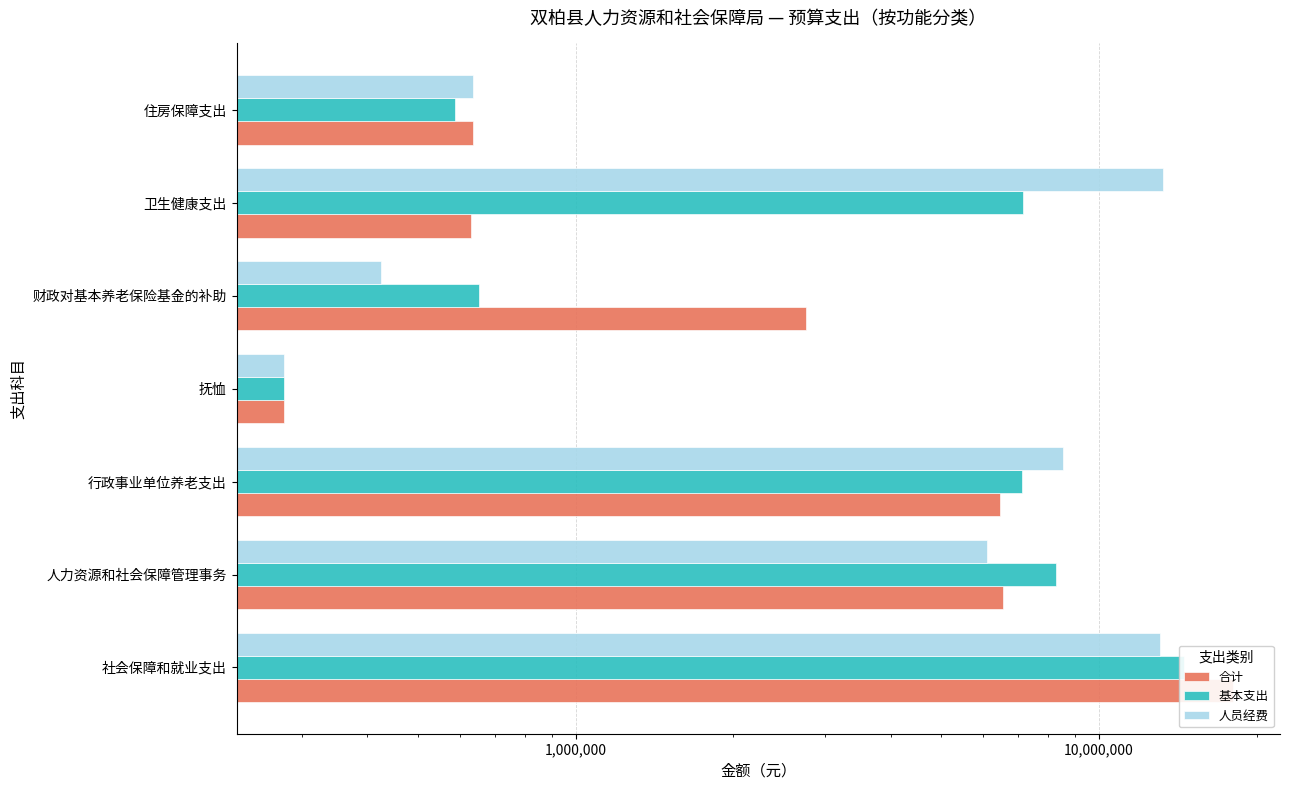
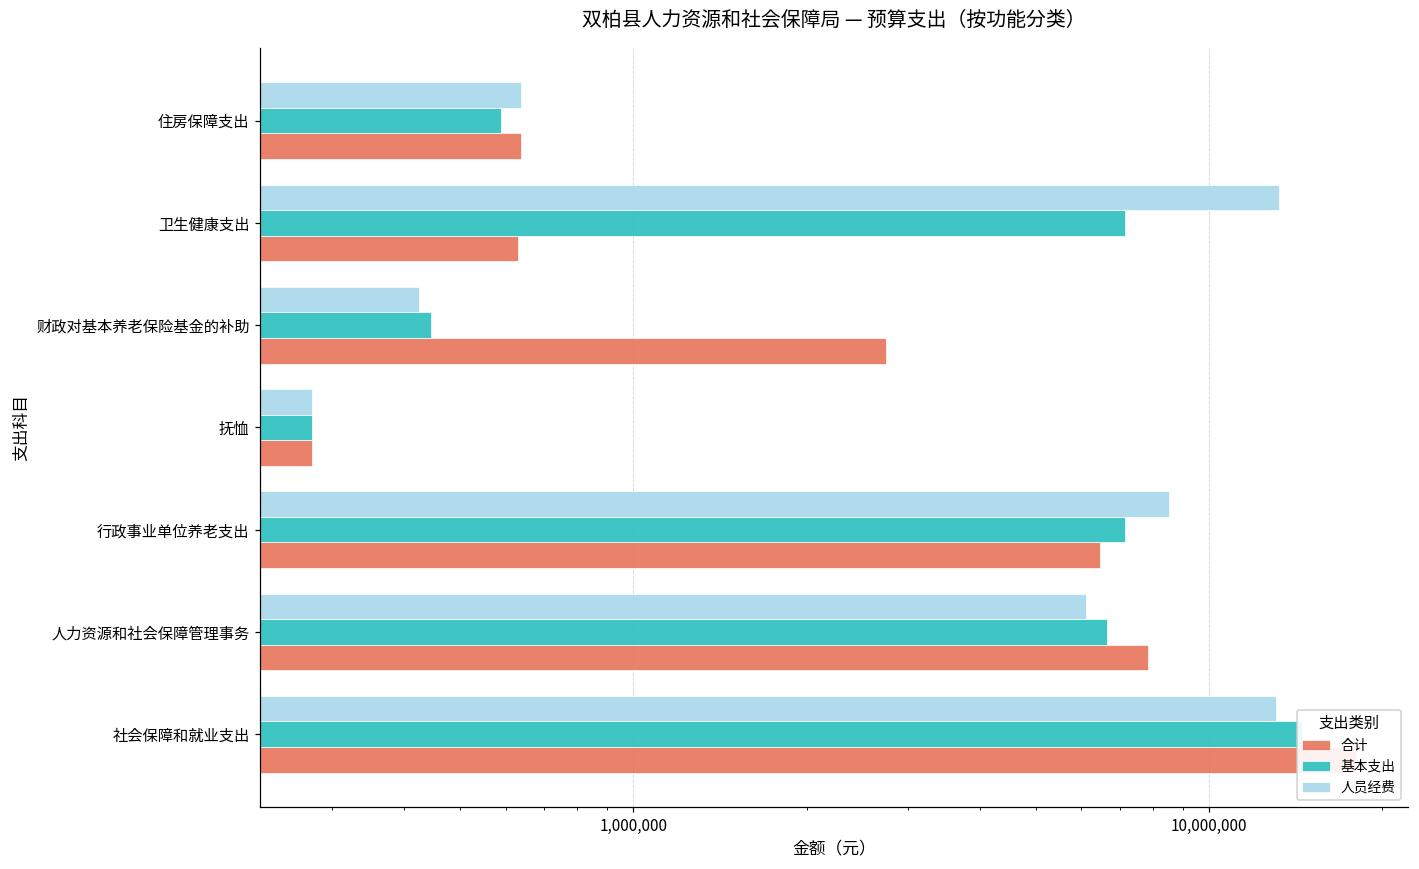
  {
    "合计": {
      "住房保障支出": "640,000",
      "卫生健康支出": "630,000",
      "财政对基本养老保险基金的补助": "2,800,000",
      "抚恤": "280,000",
      "行政事业单位养老支出": "6,500,000",
-     "人力资源和社会保障管理事务": "6,600,000"
+     "人力资源和社会保障管理事务": "7,800,000"
    },
    "基本支出": {
      "住房保障支出": "590,000",
      "卫生健康支出": "7,200,000",
-     "财政对基本养老保险基金的补助": "650,000",
+     "财政对基本养老保险基金的补助": "450,000",
      "抚恤": "280,000",
      "行政事业单位养老支出": "7,100,000",
-     "人力资源和社会保障管理事务": "8,300,000"
+     "人力资源和社会保障管理事务": "6,600,000"
    },
    "人员经费": {
      "住房保障支出": "640,000",
      "卫生健康支出": "13,300,000",
      "财政对基本养老保险基金的补助": "430,000",
      "抚恤": "280,000",
      "行政事业单位养老支出": "8,500,000",
      "人力资源和社会保障管理事务": "6,100,000",
      "社会保障和就业支出": "13,100,000"
    }
  }
